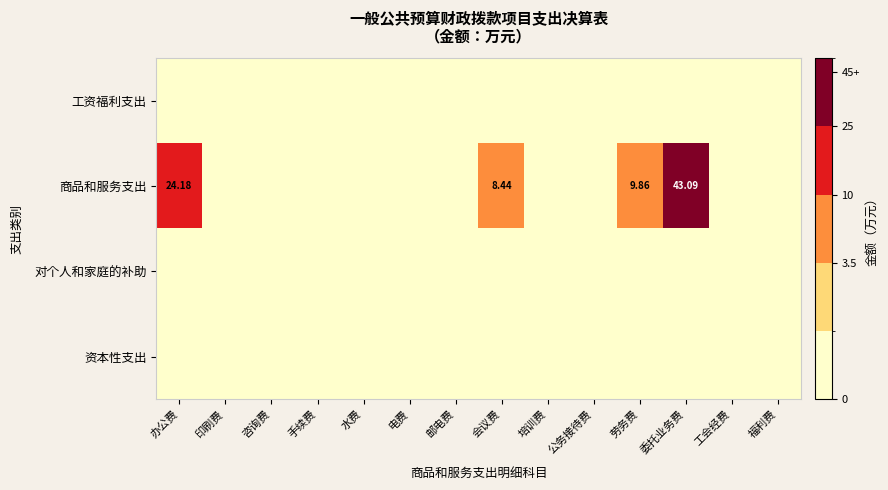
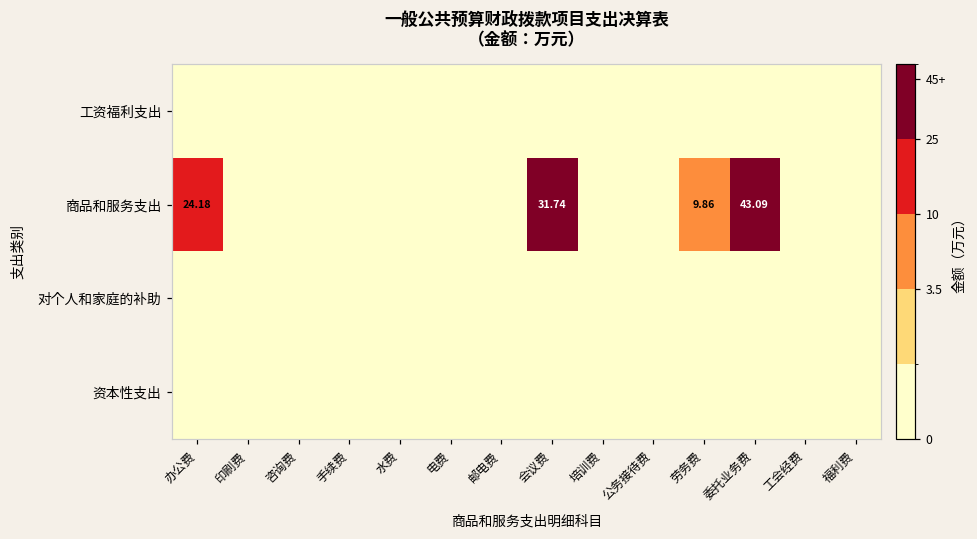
  {
    "商品和服务支出": {
      "办公费": 24.18,
-     "会议费": 8.44,
+     "会议费": 31.74,
      "劳务费": 9.86,
      "委托业务费": 43.09
    }
  }
